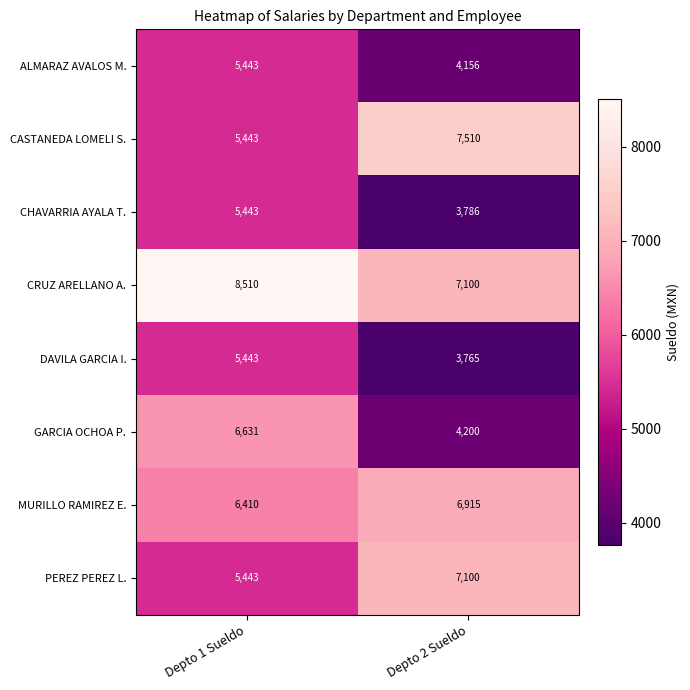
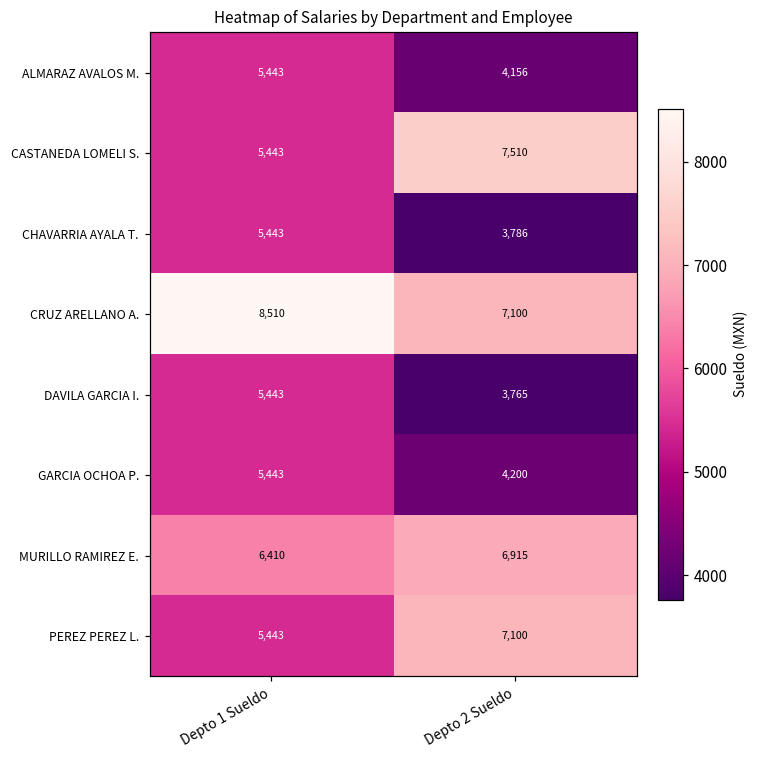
  {
    "ALMARAZ AVALOS M.": {
      "Depto 1 Sueldo": "5,443",
      "Depto 2 Sueldo": "4,156"
    },
    "CASTANEDA LOMELI S.": {
      "Depto 1 Sueldo": "5,443",
      "Depto 2 Sueldo": "7,510"
    },
    "CHAVARRIA AYALA T.": {
      "Depto 1 Sueldo": "5,443",
      "Depto 2 Sueldo": "3,786"
    },
    "CRUZ ARELLANO A.": {
      "Depto 1 Sueldo": "8,510",
      "Depto 2 Sueldo": "7,100"
    },
    "DAVILA GARCIA I.": {
      "Depto 1 Sueldo": "5,443",
      "Depto 2 Sueldo": "3,765"
    },
    "GARCIA OCHOA P.": {
-     "Depto 1 Sueldo": "6,631",
+     "Depto 1 Sueldo": "5,443",
      "Depto 2 Sueldo": "4,200"
    },
    "MURILLO RAMIREZ E.": {
      "Depto 1 Sueldo": "6,410",
      "Depto 2 Sueldo": "6,915"
    },
    "PEREZ PEREZ L.": {
      "Depto 1 Sueldo": "5,443",
      "Depto 2 Sueldo": "7,100"
    }
  }
